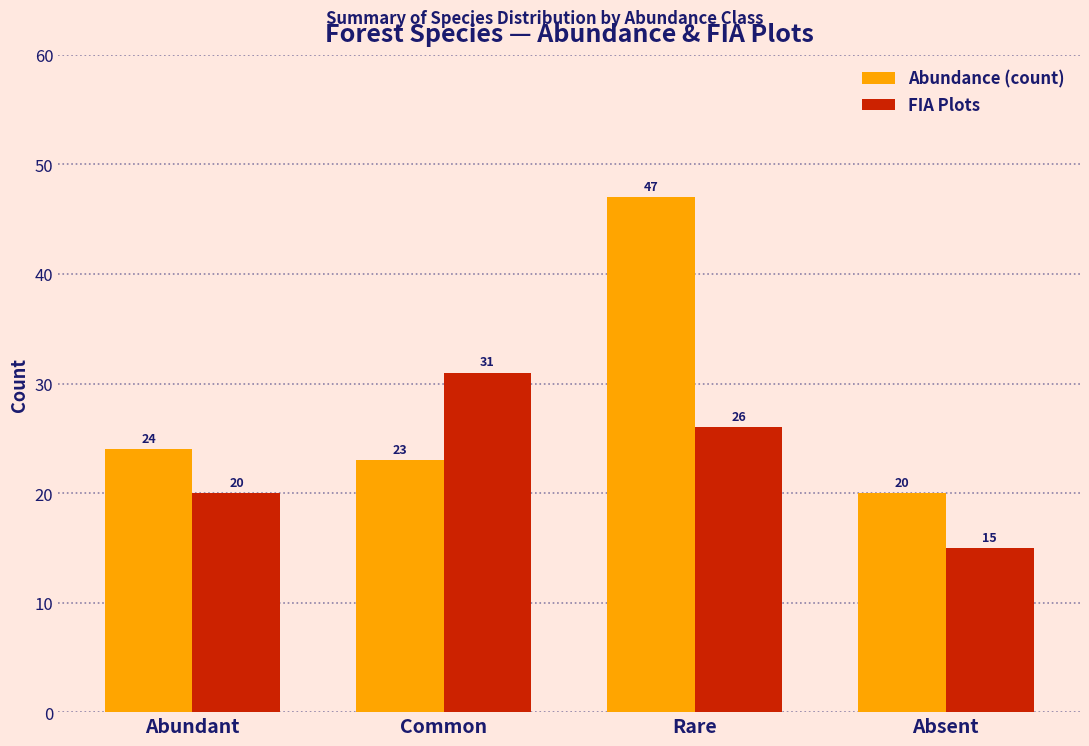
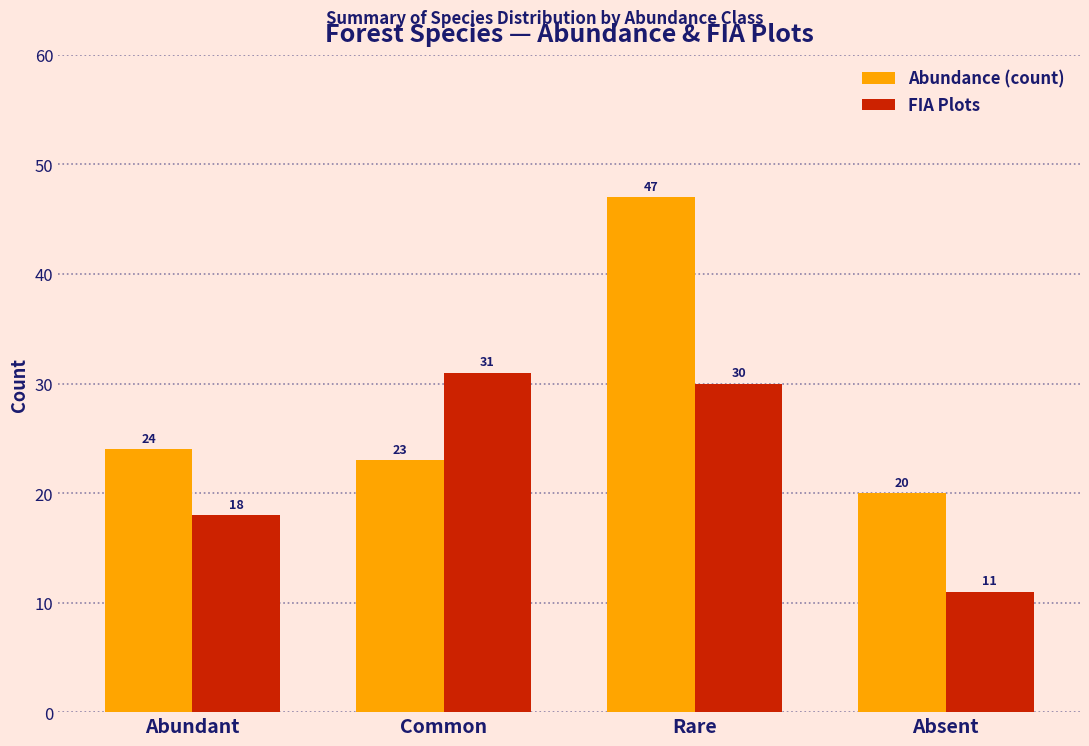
  {
    "Abundance (count)": {
      "Abundant": 24,
      "Common": 23,
      "Rare": 47,
      "Absent": 20
    },
    "FIA Plots": {
-     "Abundant": 20,
+     "Abundant": 18,
      "Common": 31,
-     "Rare": 26,
-     "Absent": 15
+     "Rare": 30,
+     "Absent": 11
    }
  }
